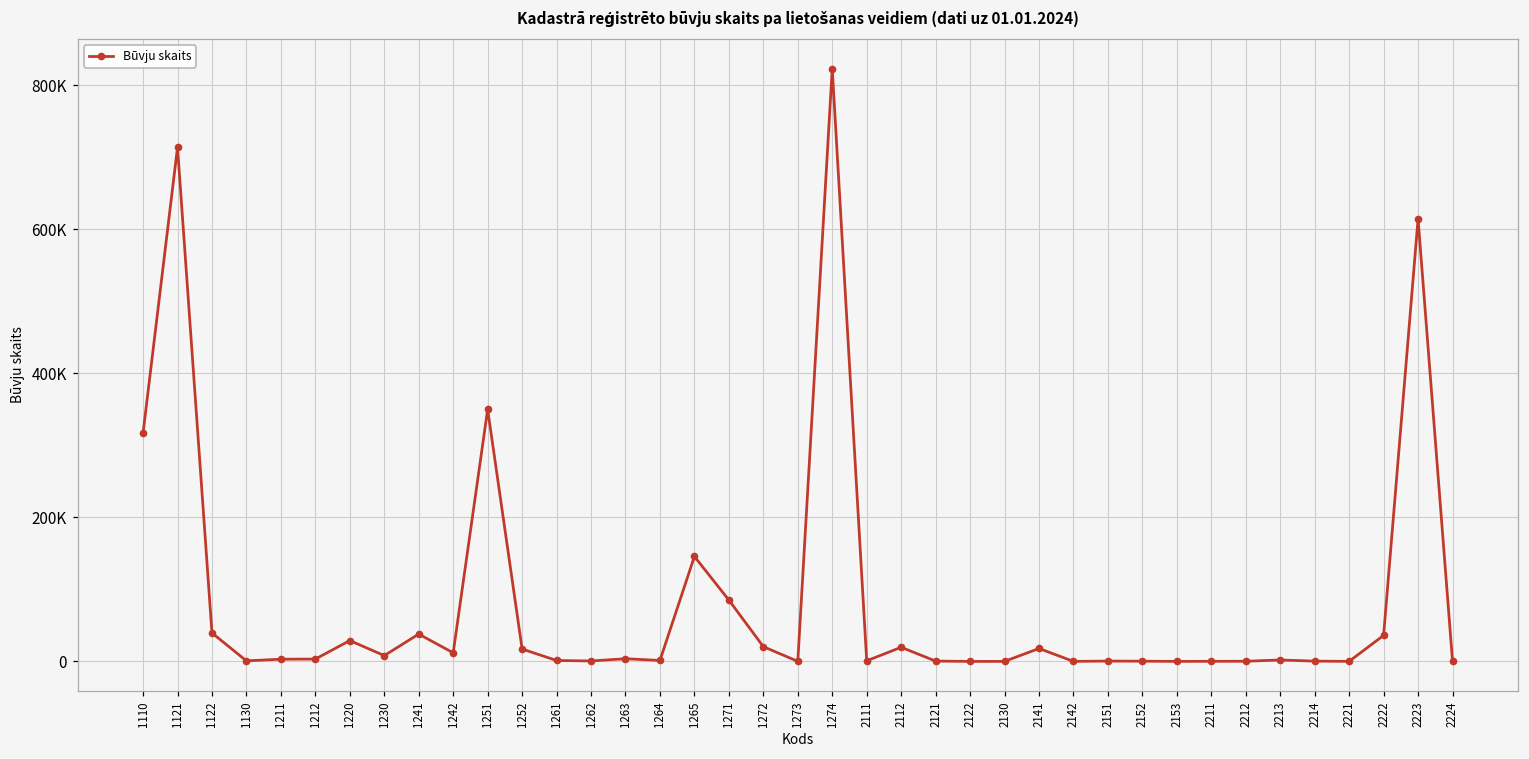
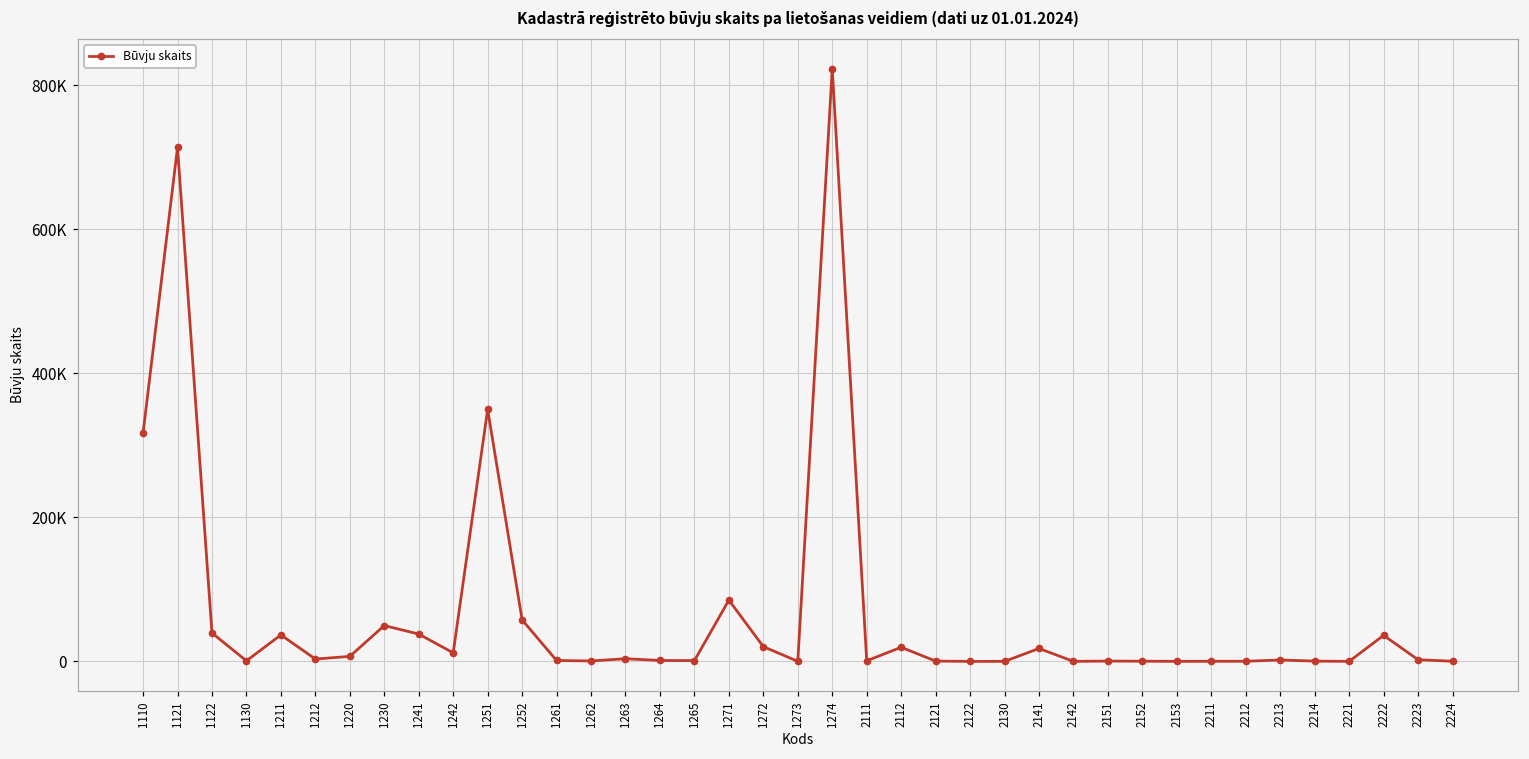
  {
    "1110": 320000,
    "1121": 710000,
    "1122": 40000,
    "1130": 0,
-   "1211": 0,
+   "1211": 40000,
    "1212": 0,
-   "1220": 30000,
-   "1230": 10000,
+   "1220": 10000,
+   "1230": 50000,
    "1241": 40000,
    "1242": 10000,
    "1251": 350000,
-   "1252": 20000,
+   "1252": 60000,
    "1261": 0,
    "1262": 0,
    "1263": 0,
    "1264": 0,
-   "1265": 150000,
+   "1265": 0,
    "1271": 90000,
    "1272": 20000,
    "1273": 0,
    "1274": 820000,
    "2111": 0,
    "2112": 20000,
    "2121": 0,
    "2122": 0,
    "2130": 0,
    "2141": 20000,
    "2142": 0,
    "2151": 0,
    "2152": 0,
    "2153": 0,
    "2211": 0,
    "2212": 0,
    "2213": 0,
    "2214": 0,
    "2221": 0,
    "2222": 40000,
-   "2223": 610000,
+   "2223": 0,
    "2224": 0
  }
